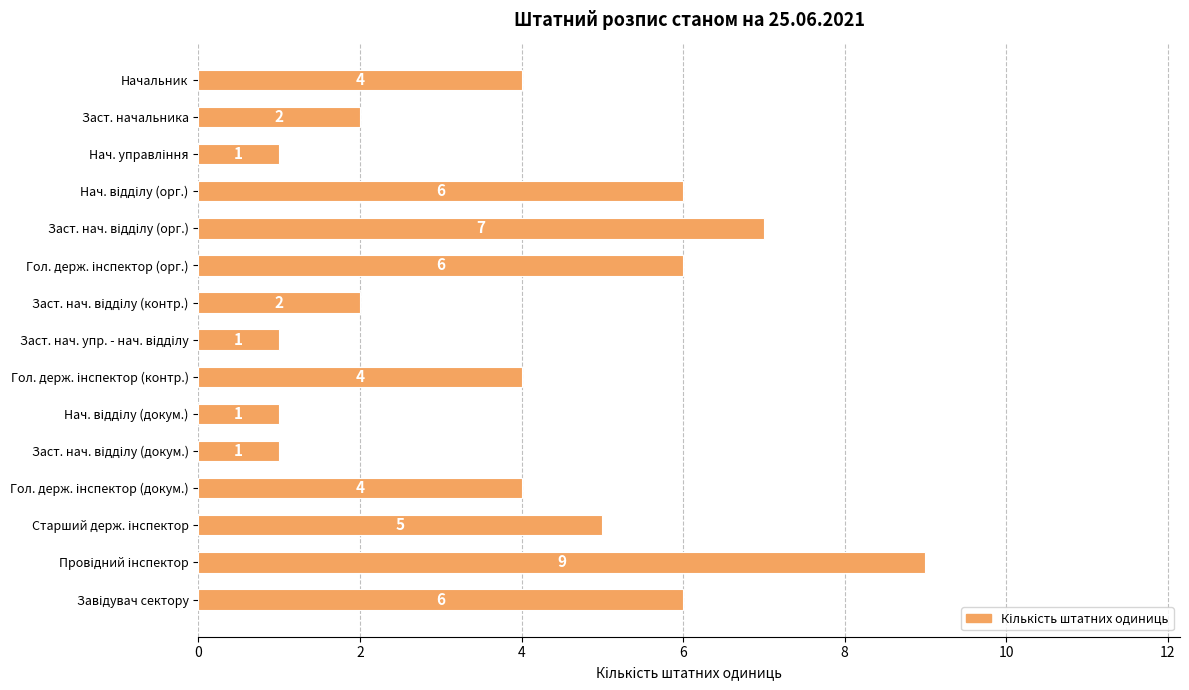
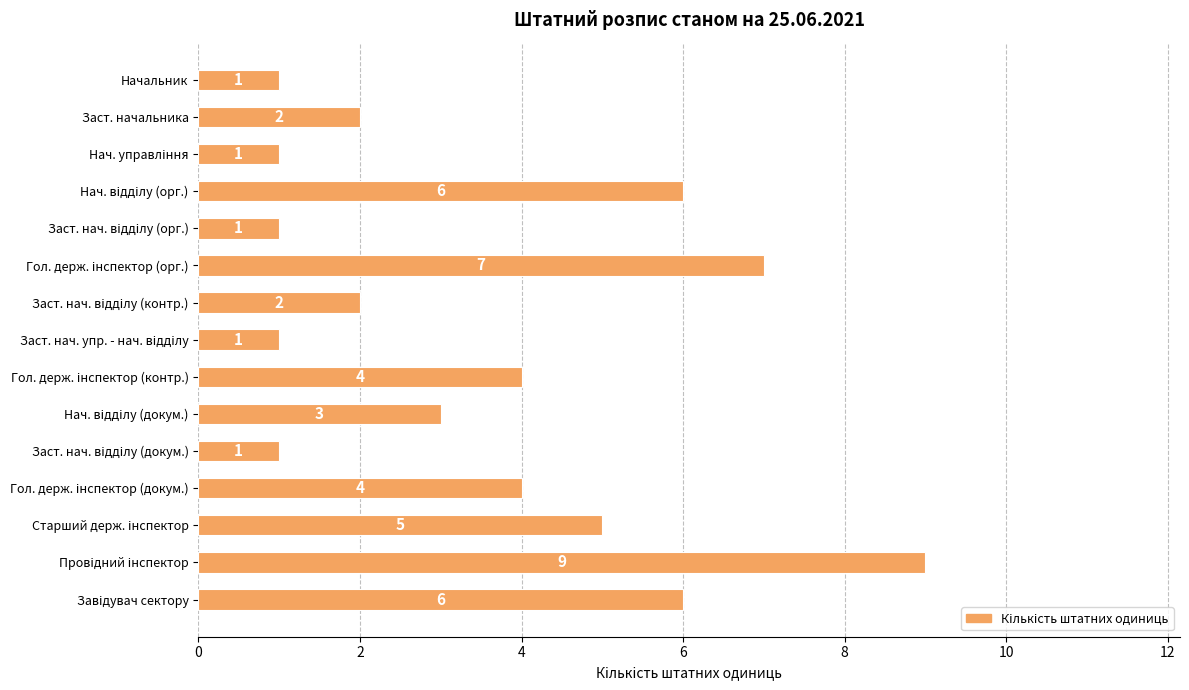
  {
-   "Начальник": 4,
+   "Начальник": 1,
    "Заст. начальника": 2,
    "Нач. управління": 1,
    "Нач. відділу (орг.)": 6,
-   "Заст. нач. відділу (орг.)": 7,
-   "Гол. держ. інспектор (орг.)": 6,
+   "Заст. нач. відділу (орг.)": 1,
+   "Гол. держ. інспектор (орг.)": 7,
    "Заст. нач. відділу (контр.)": 2,
    "Заст. нач. упр. - нач. відділу": 1,
    "Гол. держ. інспектор (контр.)": 4,
-   "Нач. відділу (докум.)": 1,
+   "Нач. відділу (докум.)": 3,
    "Заст. нач. відділу (докум.)": 1,
    "Гол. держ. інспектор (докум.)": 4,
    "Старший держ. інспектор": 5,
    "Провідний інспектор": 9,
    "Завідувач сектору": 6
  }
